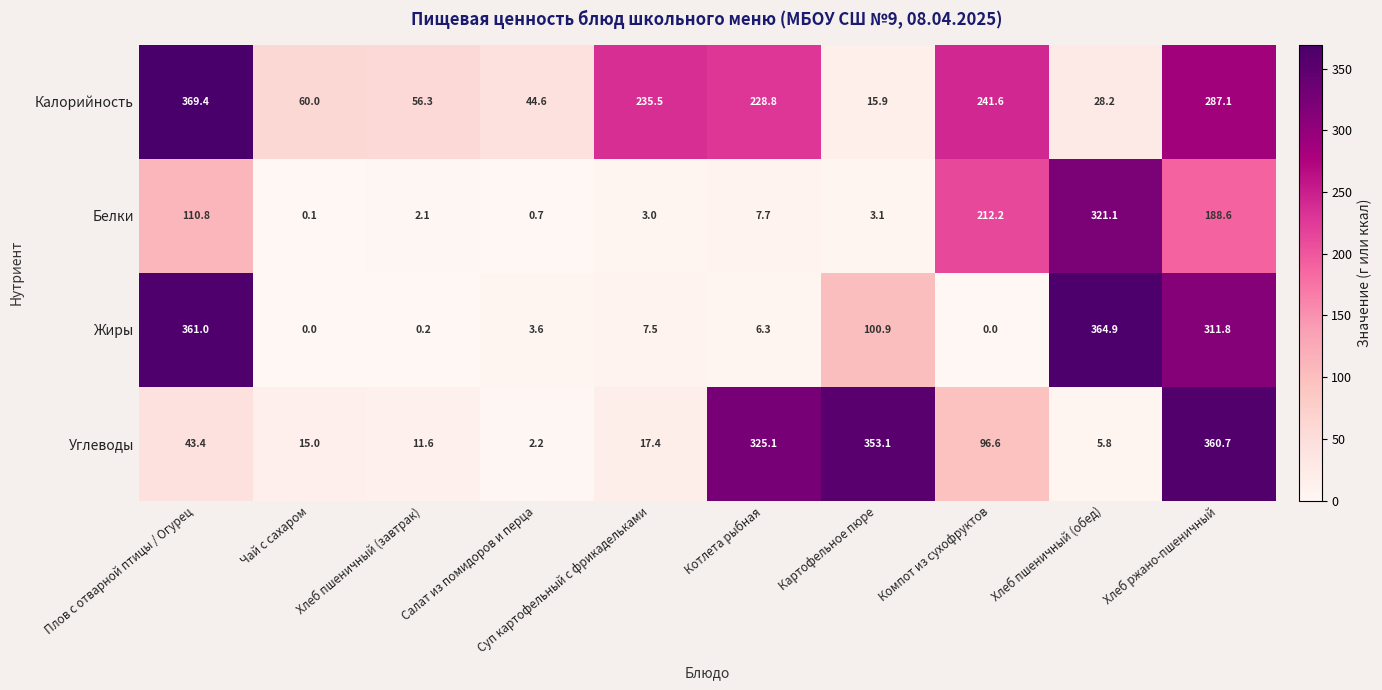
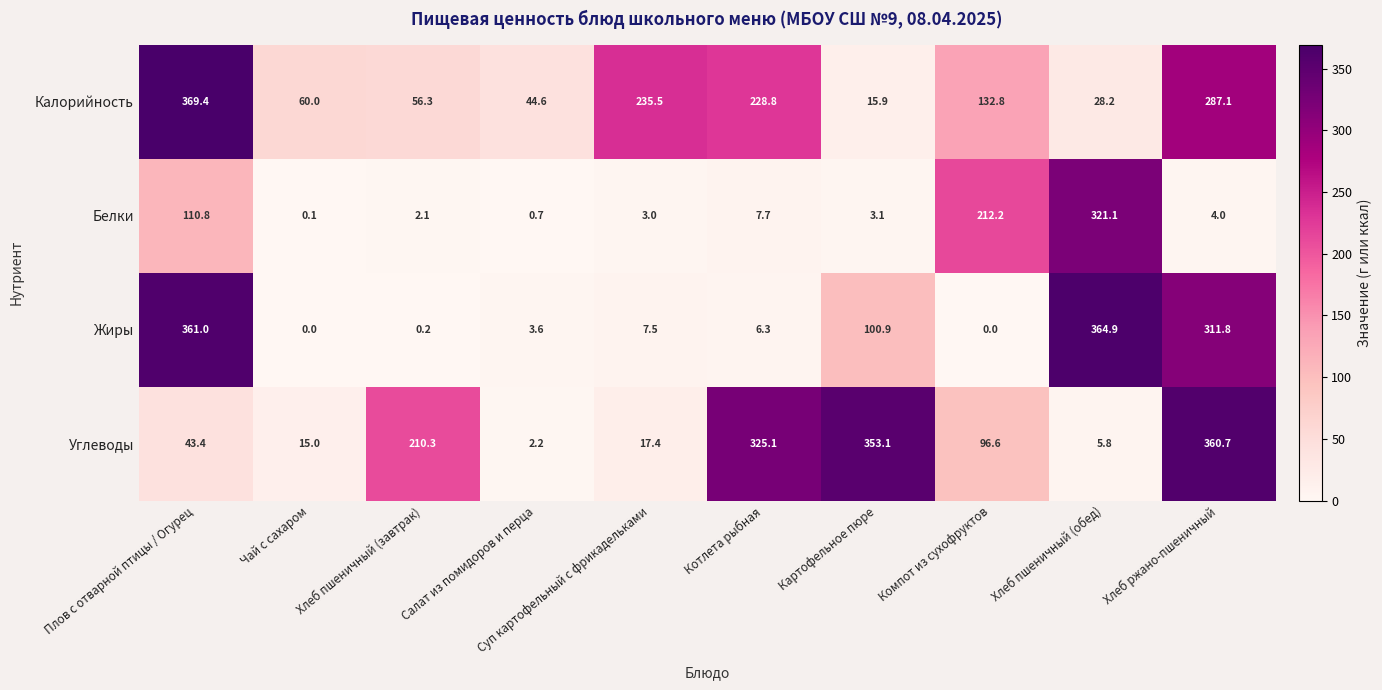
  {
    "Калорийность": {
      "Плов с отварной птицы / Огурец": 369.4,
      "Чай с сахаром": 60.0,
      "Хлеб пшеничный (завтрак)": 56.3,
      "Салат из помидоров и перца": 44.6,
      "Суп картофельный с фрикадельками": 235.5,
      "Котлета рыбная": 228.8,
      "Картофельное пюре": 15.9,
-     "Компот из сухофруктов": 241.6,
+     "Компот из сухофруктов": 132.8,
      "Хлеб пшеничный (обед)": 28.2,
      "Хлеб ржано-пшеничный": 287.1
    },
    "Белки": {
      "Плов с отварной птицы / Огурец": 110.8,
      "Чай с сахаром": 0.1,
      "Хлеб пшеничный (завтрак)": 2.1,
      "Салат из помидоров и перца": 0.7,
      "Суп картофельный с фрикадельками": 3.0,
      "Котлета рыбная": 7.7,
      "Картофельное пюре": 3.1,
      "Компот из сухофруктов": 212.2,
      "Хлеб пшеничный (обед)": 321.1,
-     "Хлеб ржано-пшеничный": 188.6
+     "Хлеб ржано-пшеничный": 4.0
    },
    "Жиры": {
      "Плов с отварной птицы / Огурец": 361.0,
      "Чай с сахаром": 0.0,
      "Хлеб пшеничный (завтрак)": 0.2,
      "Салат из помидоров и перца": 3.6,
      "Суп картофельный с фрикадельками": 7.5,
      "Котлета рыбная": 6.3,
      "Картофельное пюре": 100.9,
      "Компот из сухофруктов": 0.0,
      "Хлеб пшеничный (обед)": 364.9,
      "Хлеб ржано-пшеничный": 311.8
    },
    "Углеводы": {
      "Плов с отварной птицы / Огурец": 43.4,
      "Чай с сахаром": 15.0,
-     "Хлеб пшеничный (завтрак)": 11.6,
+     "Хлеб пшеничный (завтрак)": 210.3,
      "Салат из помидоров и перца": 2.2,
      "Суп картофельный с фрикадельками": 17.4,
      "Котлета рыбная": 325.1,
      "Картофельное пюре": 353.1,
      "Компот из сухофруктов": 96.6,
      "Хлеб пшеничный (обед)": 5.8,
      "Хлеб ржано-пшеничный": 360.7
    }
  }
